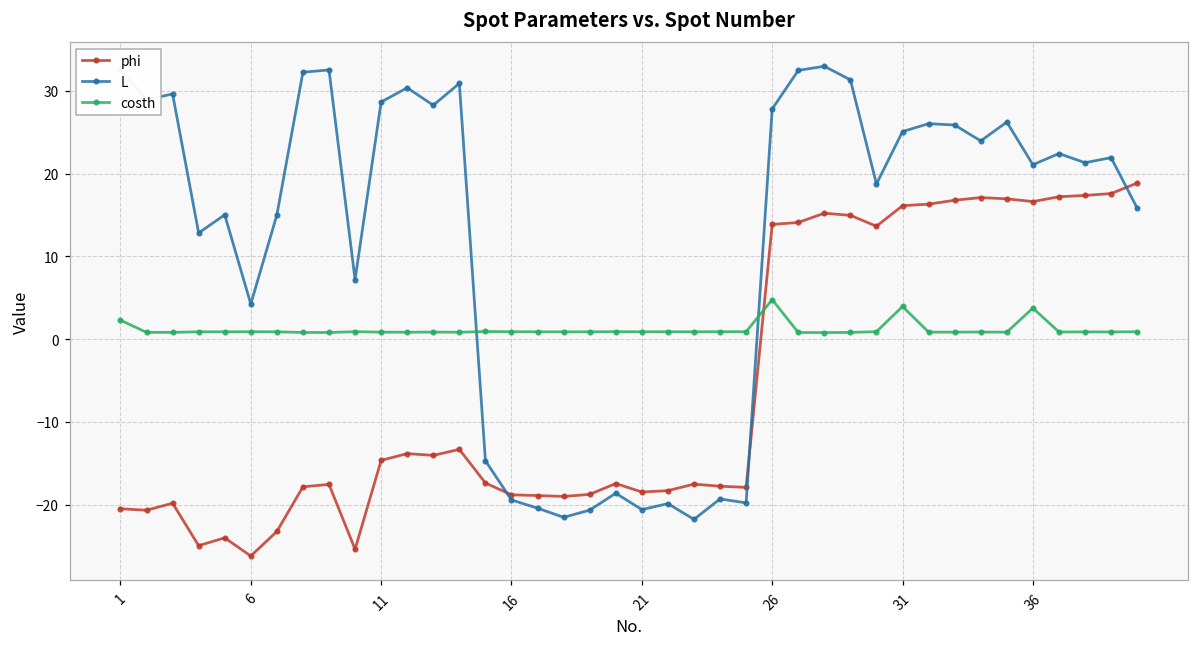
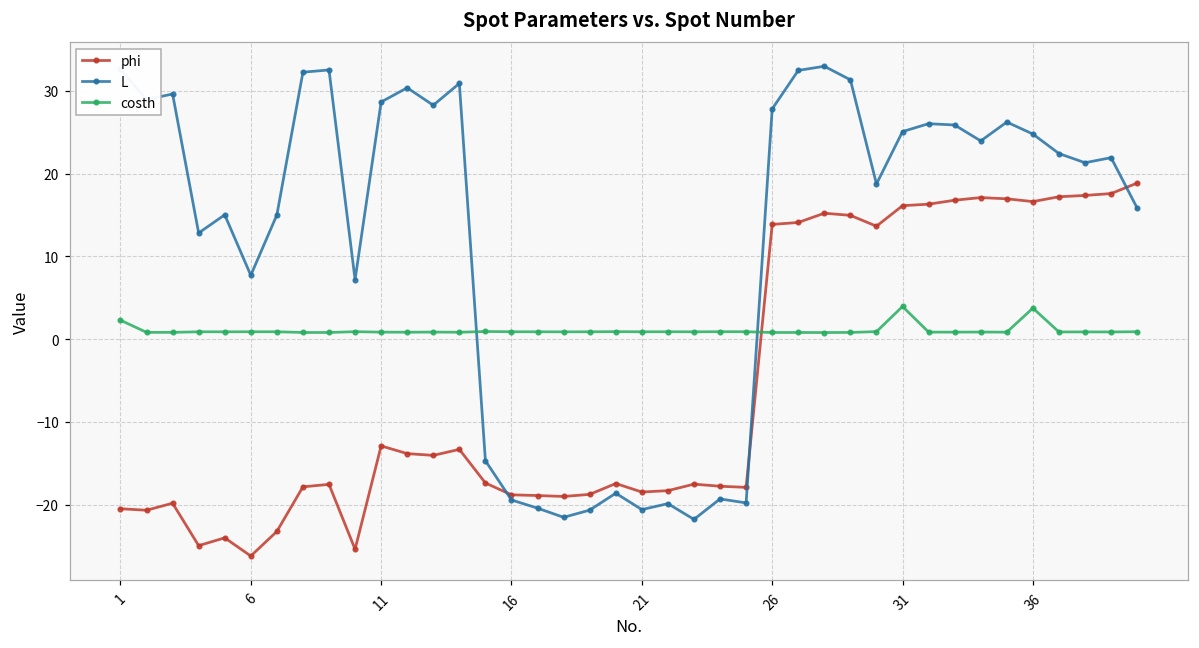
  {
    "phi": {
      "1": -20,
      "6": -26,
-     "11": -15,
+     "11": -13,
      "16": -19,
      "21": -18,
      "26": 14,
      "31": 16,
      "36": 17
    },
    "L": {
-     "6": 4,
+     "6": 8,
      "11": 29,
      "16": -19,
      "21": -21,
      "26": 28,
      "31": 25,
-     "36": 21
+     "36": 25
    },
    "costh": {
      "1": 2,
      "6": 1,
      "11": 1,
      "16": 1,
      "21": 1,
-     "26": 5,
+     "26": 1,
      "31": 4,
      "36": 4
    }
  }
